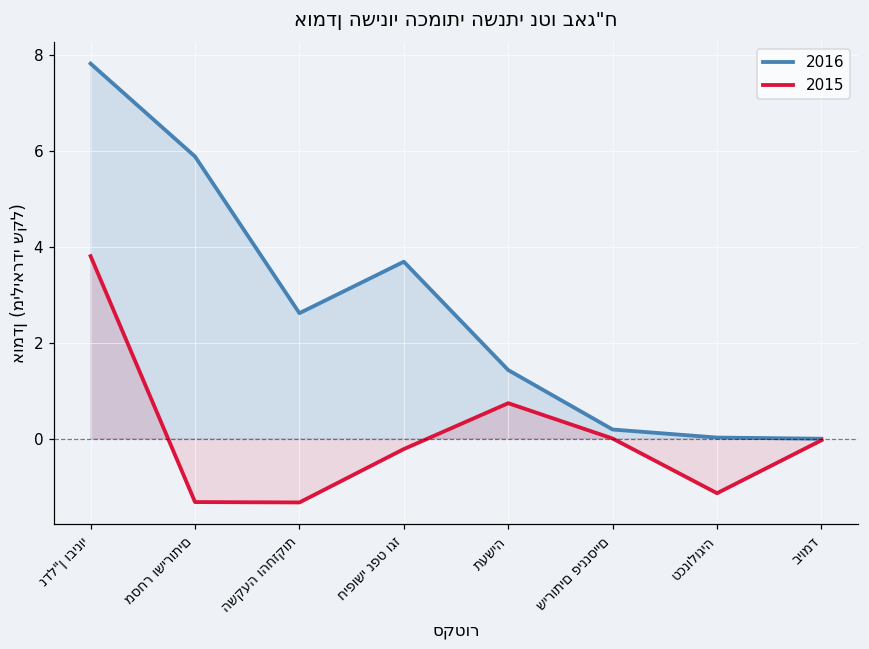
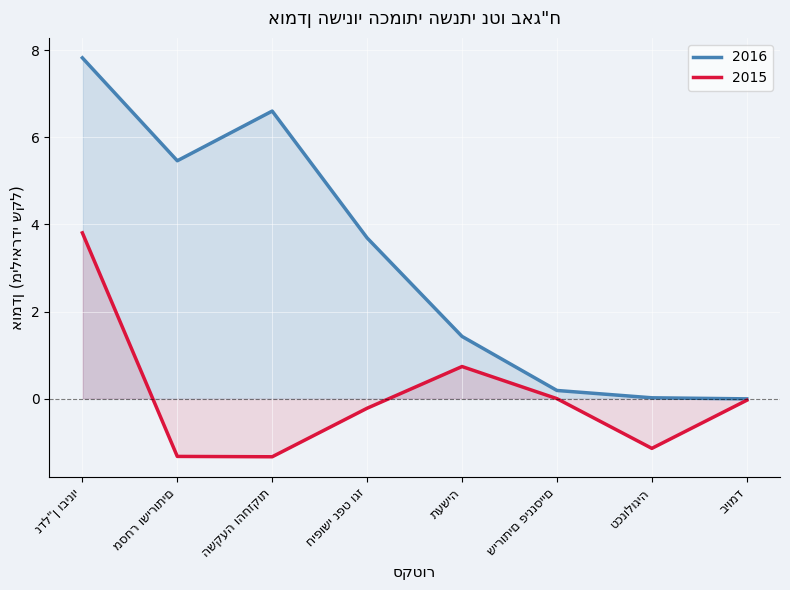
  {
    "2016": {
      "נדל\"ן ובינוי": 7.8,
-     "מסחר ושירותים": 5.9,
-     "השקעה והחזקות": 2.6,
+     "מסחר ושירותים": 5.5,
+     "השקעה והחזקות": 6.6,
      "חיפושי נפט וגז": 3.7,
      "תעשיה": 1.4,
      "שירותים פיננסיים": 0.2
    }
  }
